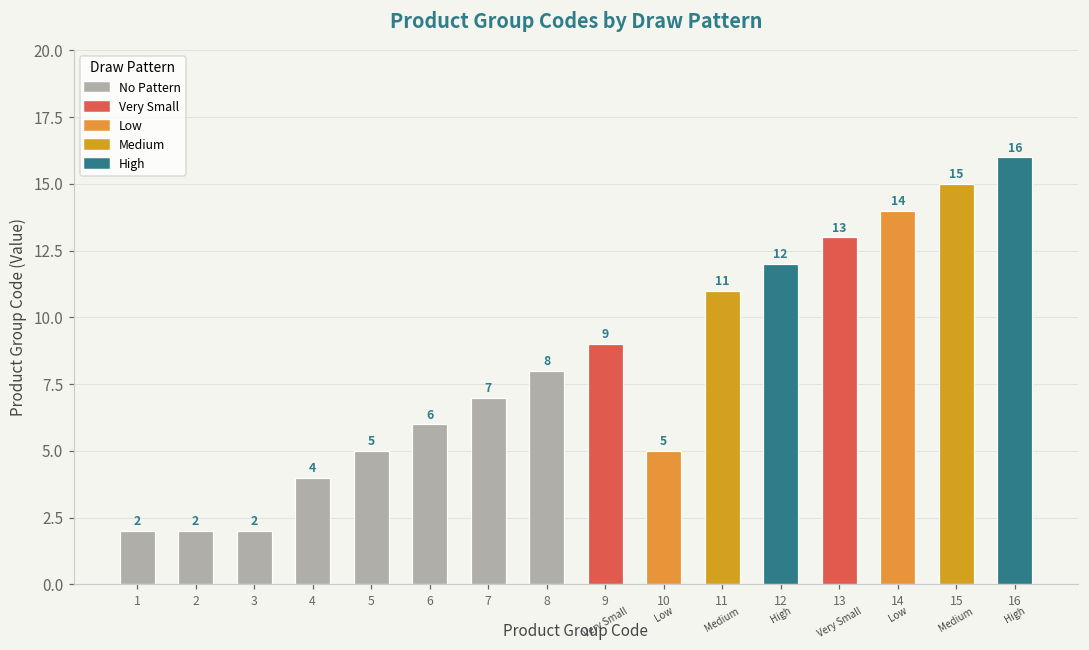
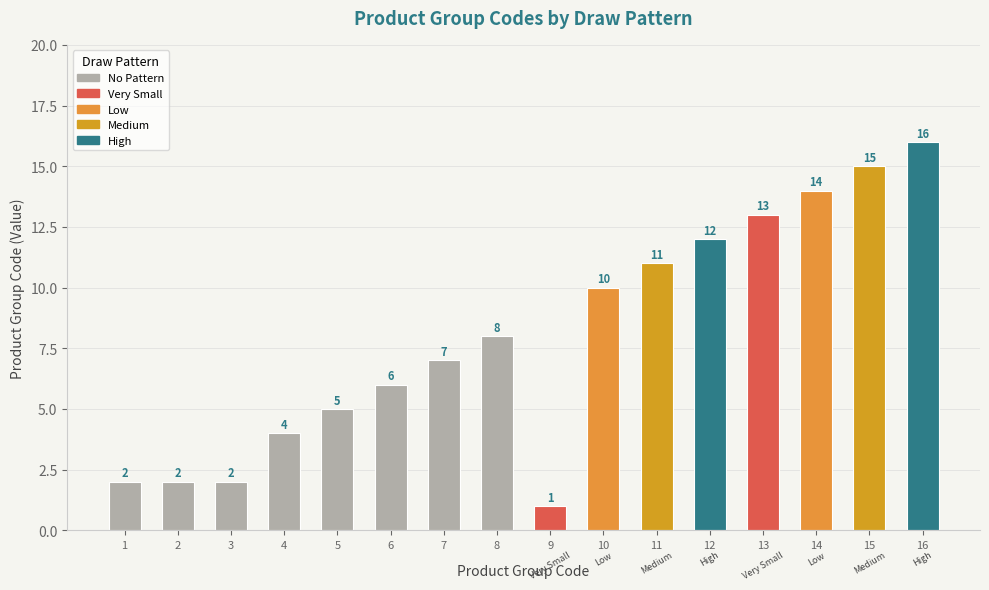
  {
    "1": 2,
    "2": 2,
    "3": 2,
    "4": 4,
    "5": 5,
    "6": 6,
    "7": 7,
    "8": 8,
-   "9": 9,
-   "10": 5,
+   "9": 1,
+   "10": 10,
    "11": 11,
    "12": 12,
    "13": 13,
    "14": 14,
    "15": 15,
    "16": 16
  }
